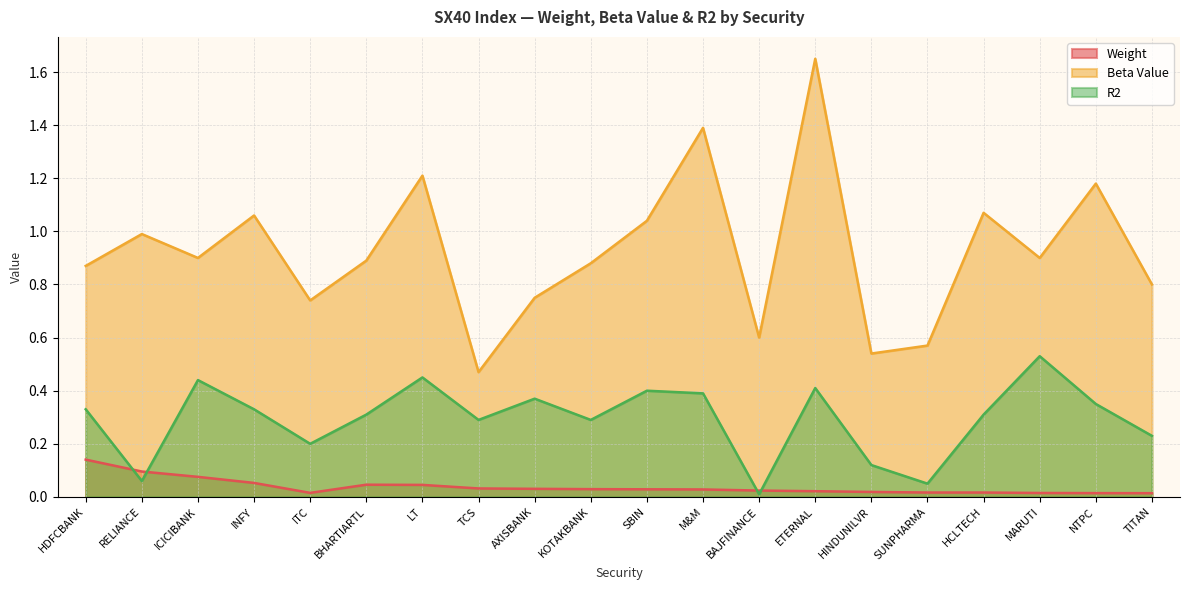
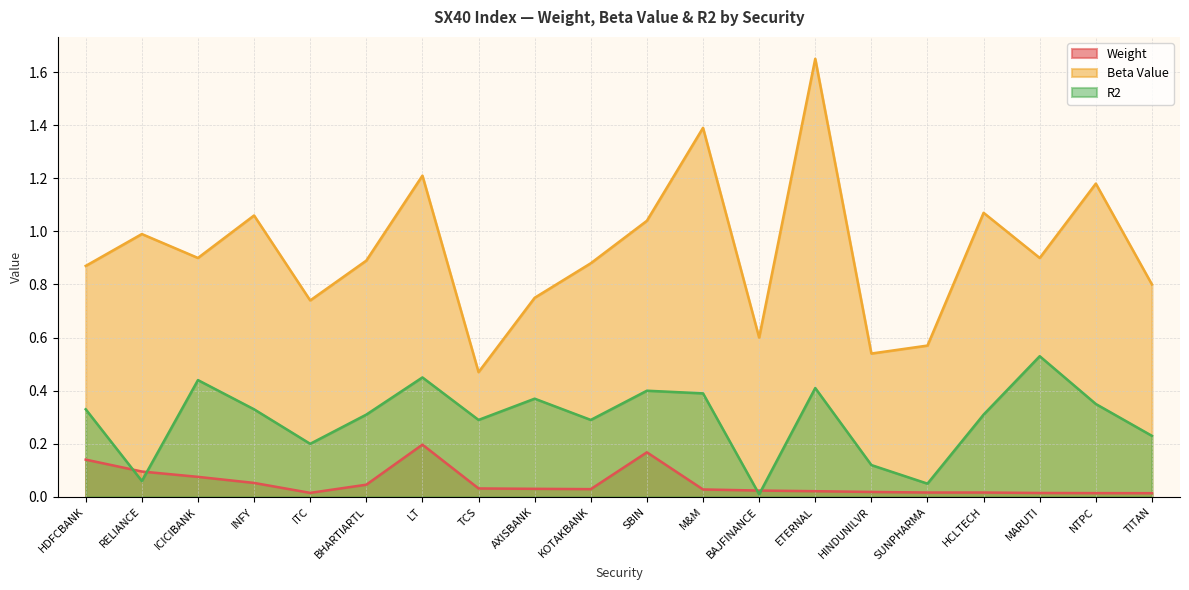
  {
    "Weight": {
      "HDFCBANK": 0.14,
      "RELIANCE": 0.10,
      "ICICIBANK": 0.08,
      "INFY": 0.05,
      "ITC": 0.02,
      "BHARTIARTL": 0.05,
-     "LT": 0.05,
+     "LT": 0.20,
      "TCS": 0.03,
      "AXISBANK": 0.03,
      "KOTAKBANK": 0.03,
-     "SBIN": 0.03,
+     "SBIN": 0.17,
      "M&M": 0.03,
      "BAJFINANCE": 0.02,
      "ETERNAL": 0.02,
      "HINDUNILVR": 0.02,
      "SUNPHARMA": 0.02,
      "HCLTECH": 0.02,
      "MARUTI": 0.01,
      "NTPC": 0.01,
      "TITAN": 0.01
    },
    "Beta Value": {
      "HDFCBANK": 0.87,
      "RELIANCE": 0.99,
      "ICICIBANK": 0.90,
      "INFY": 1.06,
      "ITC": 0.74,
      "BHARTIARTL": 0.89,
      "LT": 1.21,
      "TCS": 0.47,
      "AXISBANK": 0.75,
      "KOTAKBANK": 0.88,
      "SBIN": 1.04,
      "M&M": 1.39,
      "BAJFINANCE": 0.60,
      "ETERNAL": 1.65,
      "HINDUNILVR": 0.54,
      "SUNPHARMA": 0.57,
      "HCLTECH": 1.07,
      "MARUTI": 0.90,
      "NTPC": 1.18,
      "TITAN": 0.80
    },
    "R2": {
      "HDFCBANK": 0.33,
      "RELIANCE": 0.06,
      "ICICIBANK": 0.44,
      "INFY": 0.33,
      "ITC": 0.20,
      "BHARTIARTL": 0.31,
      "LT": 0.45,
      "TCS": 0.29,
      "AXISBANK": 0.37,
      "KOTAKBANK": 0.29,
      "SBIN": 0.40,
      "M&M": 0.39,
      "BAJFINANCE": 0.01,
      "ETERNAL": 0.41,
      "HINDUNILVR": 0.12,
      "SUNPHARMA": 0.05,
      "HCLTECH": 0.31,
      "MARUTI": 0.53,
      "NTPC": 0.35,
      "TITAN": 0.23
    }
  }
